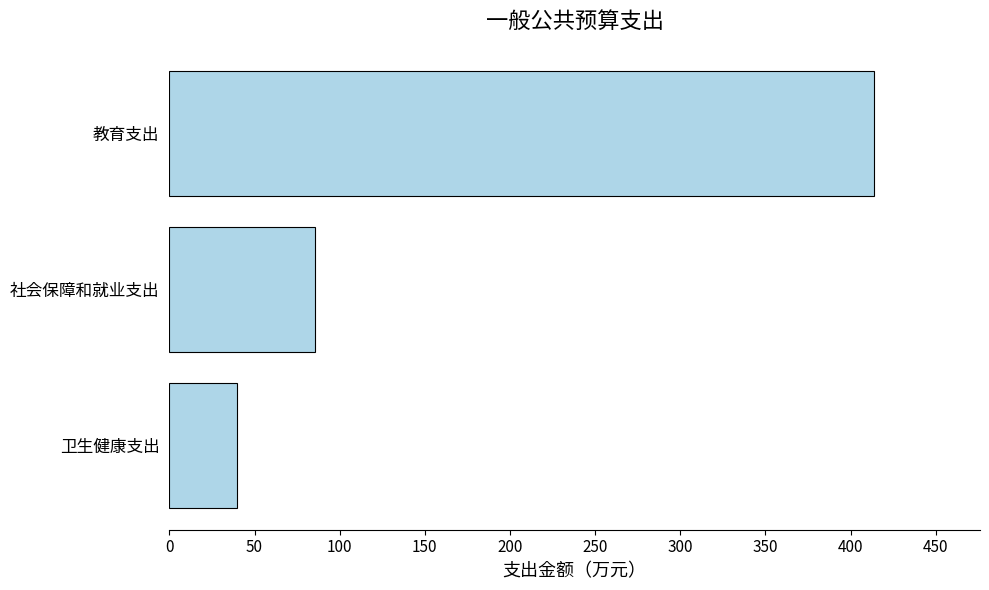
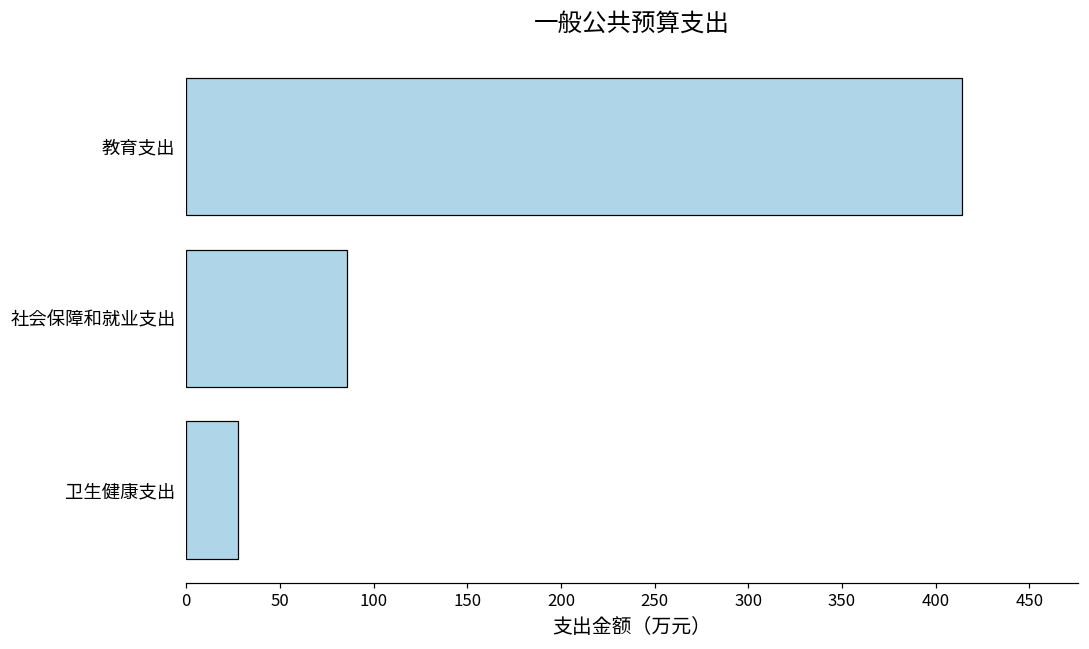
  {
    "教育支出": 414,
    "社会保障和就业支出": 86,
-   "卫生健康支出": 40
+   "卫生健康支出": 28
  }
